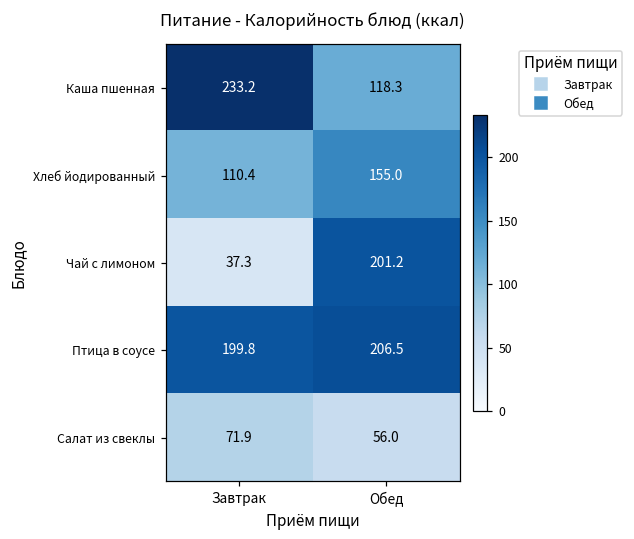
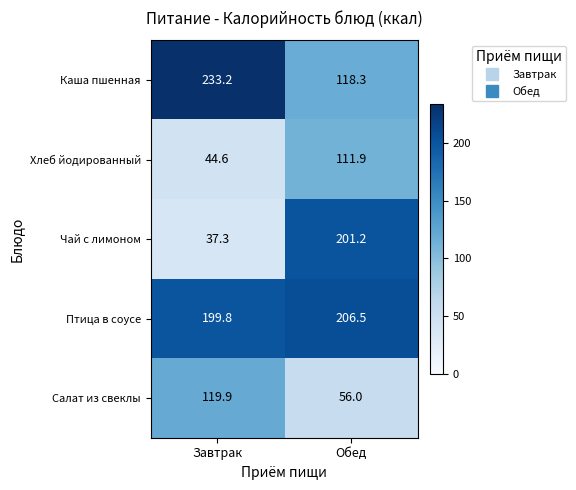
  {
    "Каша пшенная": {
      "Завтрак": 233.2,
      "Обед": 118.3
    },
    "Хлеб йодированный": {
-     "Завтрак": 110.4,
-     "Обед": 155.0
+     "Завтрак": 44.6,
+     "Обед": 111.9
    },
    "Чай с лимоном": {
      "Завтрак": 37.3,
      "Обед": 201.2
    },
    "Птица в соусе": {
      "Завтрак": 199.8,
      "Обед": 206.5
    },
    "Салат из свеклы": {
-     "Завтрак": 71.9,
+     "Завтрак": 119.9,
      "Обед": 56.0
    }
  }
